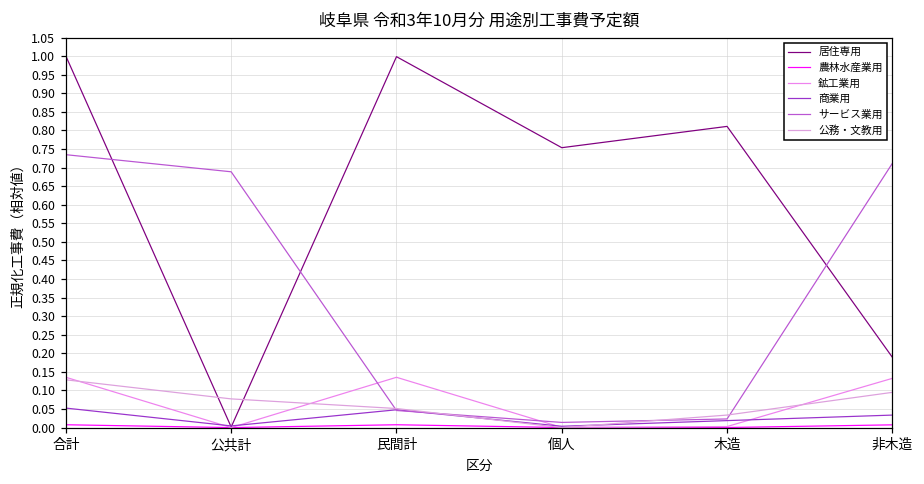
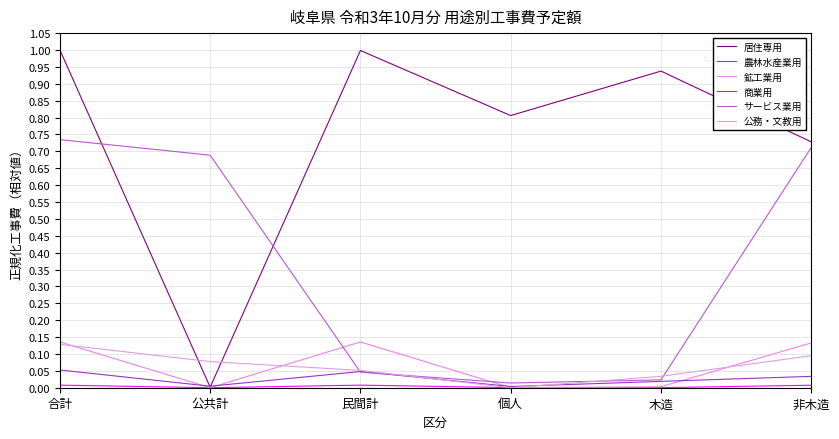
  {
    "居住専用": {
      "合計": 1.00,
      "民間計": 1.00,
-     "個人": 0.75,
-     "木造": 0.81,
-     "非木造": 0.19
+     "個人": 0.81,
+     "木造": 0.94,
+     "非木造": 0.73
    },
    "農林水産業用": {
      "合計": 0.01,
      "民間計": 0.01,
      "非木造": 0.01
    }
  }
